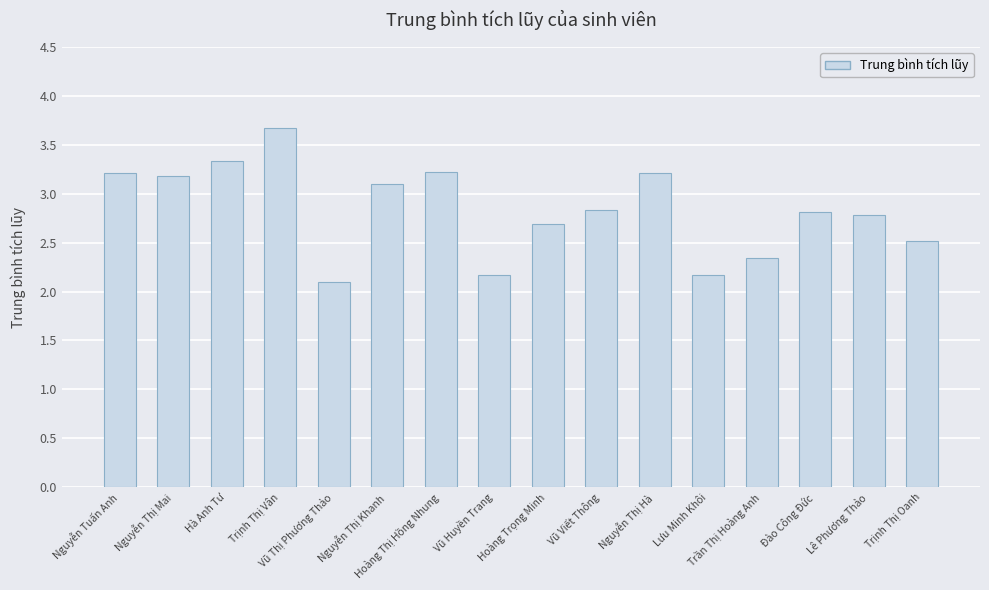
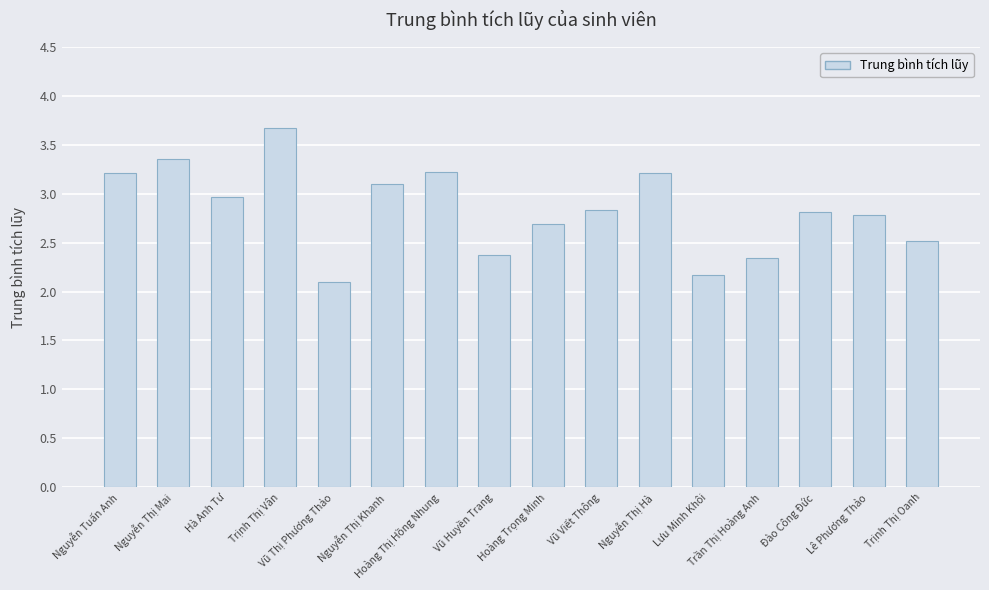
  {
    "Nguyễn Tuấn Anh": 3.2,
-   "Nguyễn Thị Mai": 3.2,
-   "Hà Anh Tư": 3.3,
+   "Nguyễn Thị Mai": 3.4,
+   "Hà Anh Tư": 3.0,
    "Trịnh Thị Vân": 3.7,
    "Vũ Thị Phương Thảo": 2.1,
    "Nguyễn Thị Khanh": 3.1,
    "Hoàng Thị Hồng Nhung": 3.2,
-   "Vũ Huyền Trang": 2.2,
+   "Vũ Huyền Trang": 2.4,
    "Hoàng Trọng Minh": 2.7,
    "Vũ Viết Thông": 2.8,
    "Nguyễn Thị Hà": 3.2,
    "Lưu Minh Khôi": 2.2,
    "Trần Thị Hoàng Anh": 2.3,
    "Đào Công Đức": 2.8,
    "Lê Phương Thảo": 2.8,
    "Trịnh Thị Oanh": 2.5
  }
